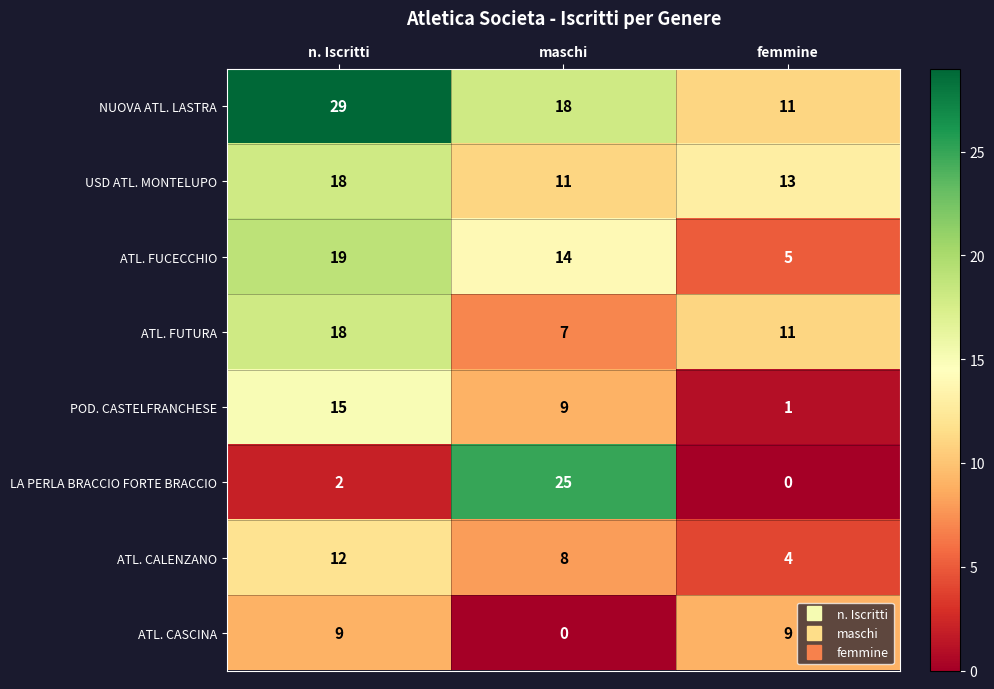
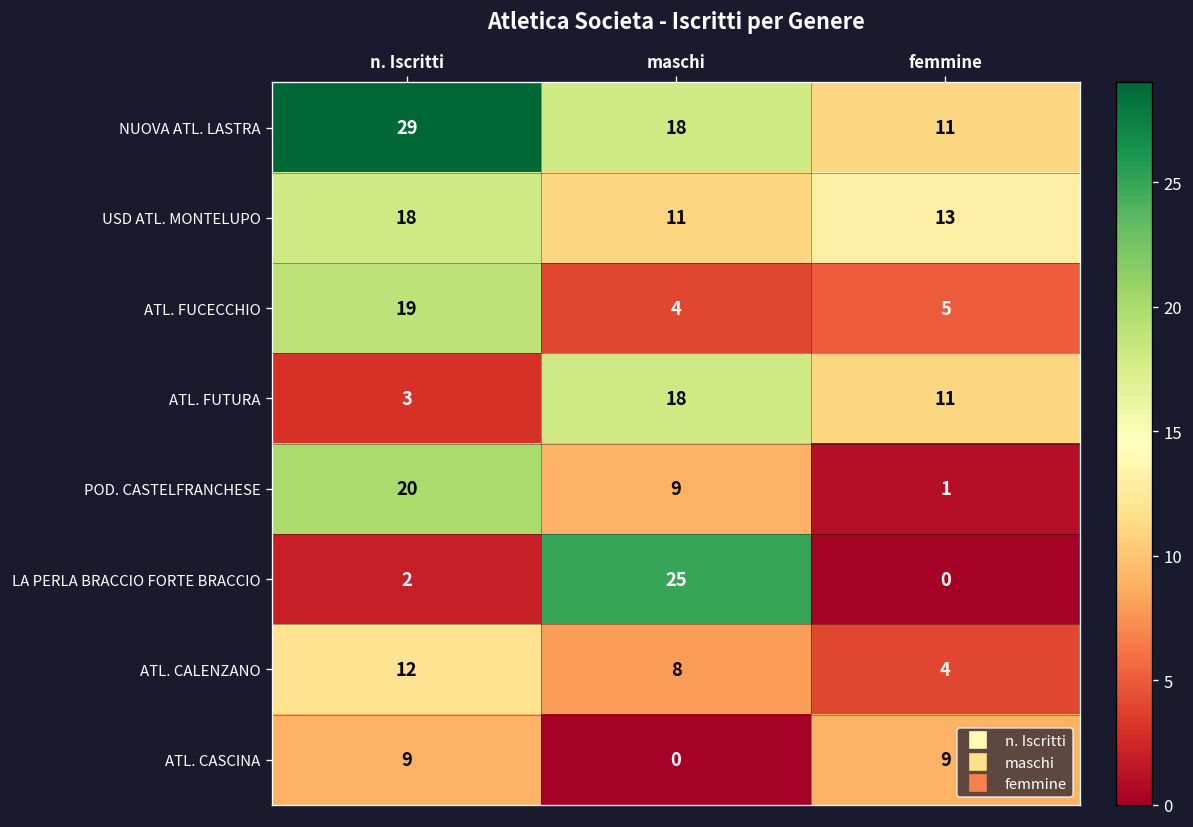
  {
    "NUOVA ATL. LASTRA": {
      "n. Iscritti": 29,
      "maschi": 18,
      "femmine": 11
    },
    "USD ATL. MONTELUPO": {
      "n. Iscritti": 18,
      "maschi": 11,
      "femmine": 13
    },
    "ATL. FUCECCHIO": {
      "n. Iscritti": 19,
-     "maschi": 14,
+     "maschi": 4,
      "femmine": 5
    },
    "ATL. FUTURA": {
-     "n. Iscritti": 18,
-     "maschi": 7,
+     "n. Iscritti": 3,
+     "maschi": 18,
      "femmine": 11
    },
    "POD. CASTELFRANCHESE": {
-     "n. Iscritti": 15,
+     "n. Iscritti": 20,
      "maschi": 9,
      "femmine": 1
    },
    "LA PERLA BRACCIO FORTE BRACCIO": {
      "n. Iscritti": 2,
      "maschi": 25,
      "femmine": 0
    },
    "ATL. CALENZANO": {
      "n. Iscritti": 12,
      "maschi": 8,
      "femmine": 4
    },
    "ATL. CASCINA": {
      "n. Iscritti": 9,
      "maschi": 0,
      "femmine": 9
    }
  }
